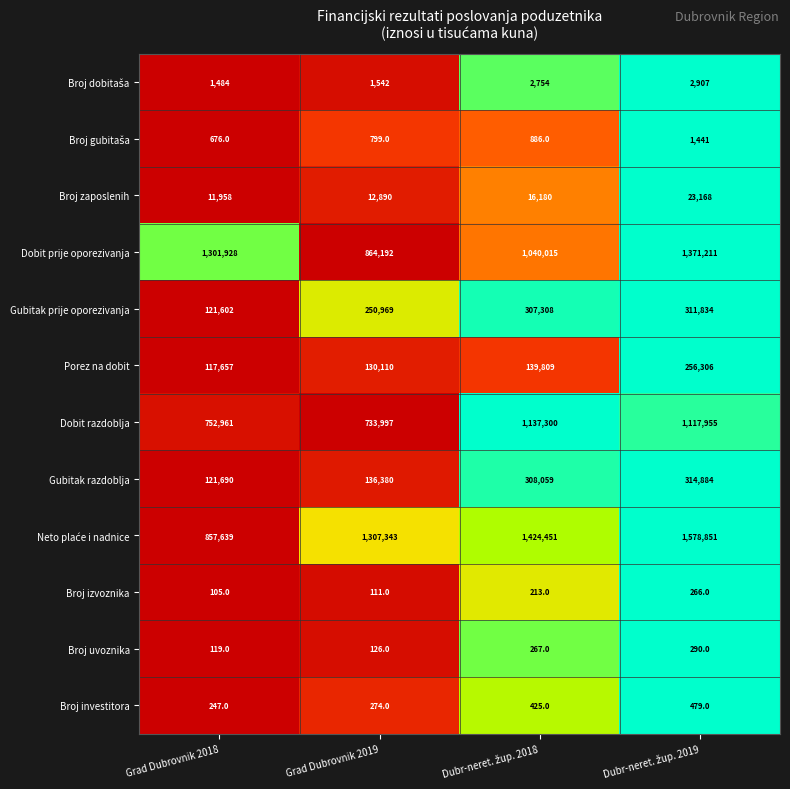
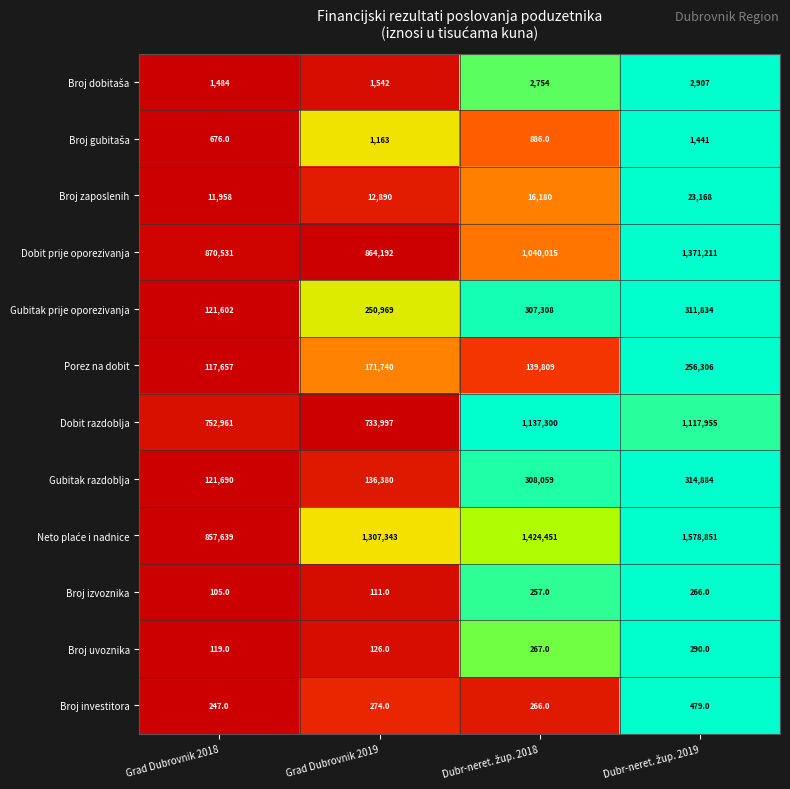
  {
    "Broj dobitaša": {
      "Grad Dubrovnik 2018": "1,484",
      "Grad Dubrovnik 2019": "1,542",
      "Dubr-neret. žup. 2018": "2,754",
      "Dubr-neret. žup. 2019": "2,907"
    },
    "Broj gubitaša": {
      "Grad Dubrovnik 2018": "676.0",
-     "Grad Dubrovnik 2019": "799.0",
+     "Grad Dubrovnik 2019": "1,163",
      "Dubr-neret. žup. 2018": "886.0",
      "Dubr-neret. žup. 2019": "1,441"
    },
    "Broj zaposlenih": {
      "Grad Dubrovnik 2018": "11,958",
      "Grad Dubrovnik 2019": "12,890",
      "Dubr-neret. žup. 2018": "16,180",
      "Dubr-neret. žup. 2019": "23,168"
    },
    "Dobit prije oporezivanja": {
-     "Grad Dubrovnik 2018": "1,301,928",
+     "Grad Dubrovnik 2018": "870,531",
      "Grad Dubrovnik 2019": "864,192",
      "Dubr-neret. žup. 2018": "1,040,015",
      "Dubr-neret. žup. 2019": "1,371,211"
    },
    "Gubitak prije oporezivanja": {
      "Grad Dubrovnik 2018": "121,602",
      "Grad Dubrovnik 2019": "250,969",
      "Dubr-neret. žup. 2018": "307,308",
      "Dubr-neret. žup. 2019": "311,834"
    },
    "Porez na dobit": {
      "Grad Dubrovnik 2018": "117,657",
-     "Grad Dubrovnik 2019": "130,110",
+     "Grad Dubrovnik 2019": "171,740",
      "Dubr-neret. žup. 2018": "139,809",
      "Dubr-neret. žup. 2019": "256,306"
    },
    "Dobit razdoblja": {
      "Grad Dubrovnik 2018": "752,961",
      "Grad Dubrovnik 2019": "733,997",
      "Dubr-neret. žup. 2018": "1,137,300",
      "Dubr-neret. žup. 2019": "1,117,955"
    },
    "Gubitak razdoblja": {
      "Grad Dubrovnik 2018": "121,690",
      "Grad Dubrovnik 2019": "136,380",
      "Dubr-neret. žup. 2018": "308,059",
      "Dubr-neret. žup. 2019": "314,884"
    },
    "Neto plaće i nadnice": {
      "Grad Dubrovnik 2018": "857,639",
      "Grad Dubrovnik 2019": "1,307,343",
      "Dubr-neret. žup. 2018": "1,424,451",
      "Dubr-neret. žup. 2019": "1,578,851"
    },
    "Broj izvoznika": {
      "Grad Dubrovnik 2018": "105.0",
      "Grad Dubrovnik 2019": "111.0",
-     "Dubr-neret. žup. 2018": "213.0",
+     "Dubr-neret. žup. 2018": "257.0",
      "Dubr-neret. žup. 2019": "266.0"
    },
    "Broj uvoznika": {
      "Grad Dubrovnik 2018": "119.0",
      "Grad Dubrovnik 2019": "126.0",
      "Dubr-neret. žup. 2018": "267.0",
      "Dubr-neret. žup. 2019": "290.0"
    },
    "Broj investitora": {
      "Grad Dubrovnik 2018": "247.0",
      "Grad Dubrovnik 2019": "274.0",
-     "Dubr-neret. žup. 2018": "425.0",
+     "Dubr-neret. žup. 2018": "266.0",
      "Dubr-neret. žup. 2019": "479.0"
    }
  }
